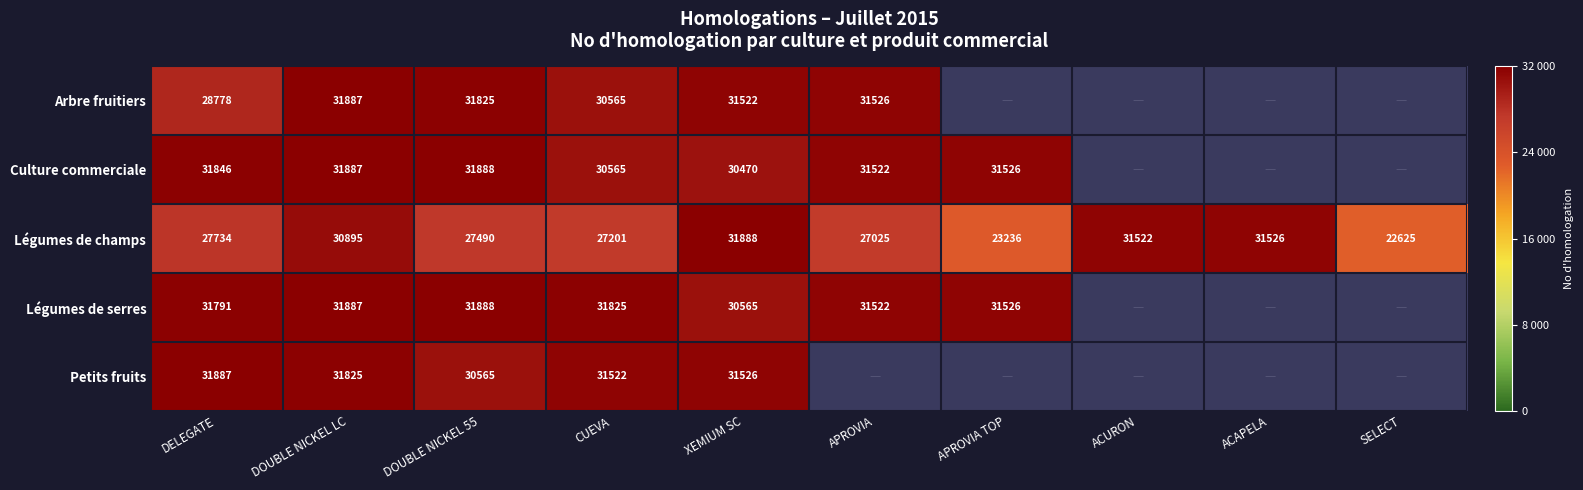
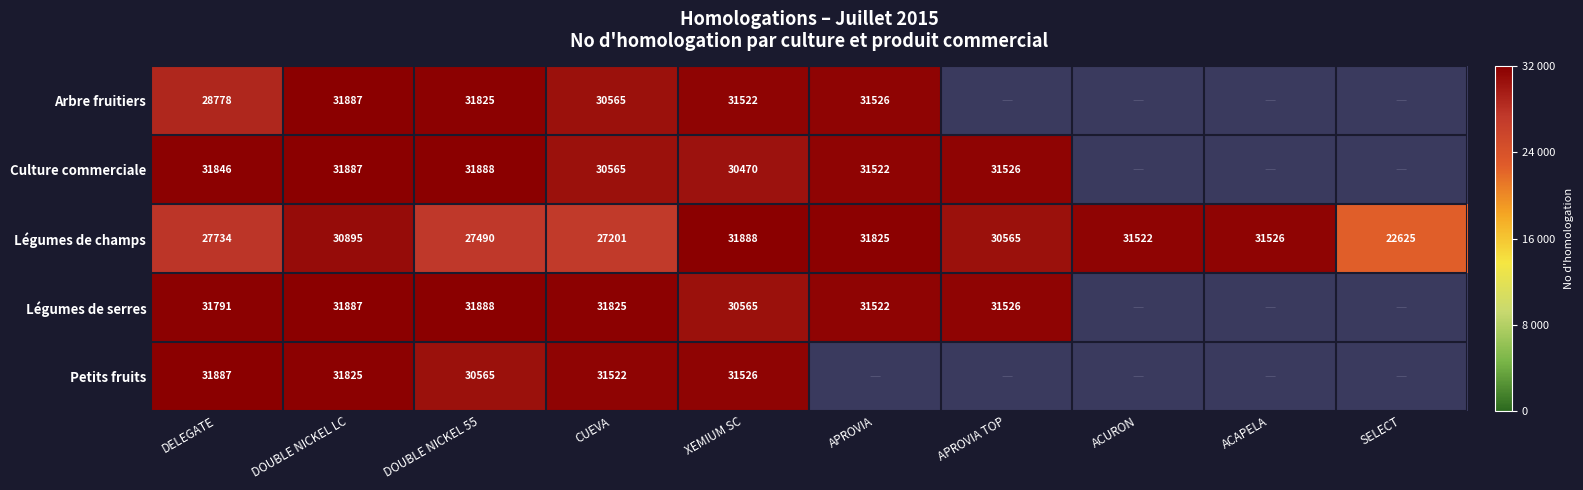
  {
    "Arbre fruitiers": {
      "DELEGATE": 28778,
      "DOUBLE NICKEL LC": 31887,
      "DOUBLE NICKEL 55": 31825,
      "CUEVA": 30565,
      "XEMIUM SC": 31522,
      "APROVIA": 31526
    },
    "Culture commerciale": {
      "DELEGATE": 31846,
      "DOUBLE NICKEL LC": 31887,
      "DOUBLE NICKEL 55": 31888,
      "CUEVA": 30565,
      "XEMIUM SC": 30470,
      "APROVIA": 31522,
      "APROVIA TOP": 31526
    },
    "Légumes de champs": {
      "DELEGATE": 27734,
      "DOUBLE NICKEL LC": 30895,
      "DOUBLE NICKEL 55": 27490,
      "CUEVA": 27201,
      "XEMIUM SC": 31888,
-     "APROVIA": 27025,
-     "APROVIA TOP": 23236,
+     "APROVIA": 31825,
+     "APROVIA TOP": 30565,
      "ACURON": 31522,
      "ACAPELA": 31526,
      "SELECT": 22625
    },
    "Légumes de serres": {
      "DELEGATE": 31791,
      "DOUBLE NICKEL LC": 31887,
      "DOUBLE NICKEL 55": 31888,
      "CUEVA": 31825,
      "XEMIUM SC": 30565,
      "APROVIA": 31522,
      "APROVIA TOP": 31526
    },
    "Petits fruits": {
      "DELEGATE": 31887,
      "DOUBLE NICKEL LC": 31825,
      "DOUBLE NICKEL 55": 30565,
      "CUEVA": 31522,
      "XEMIUM SC": 31526
    }
  }
